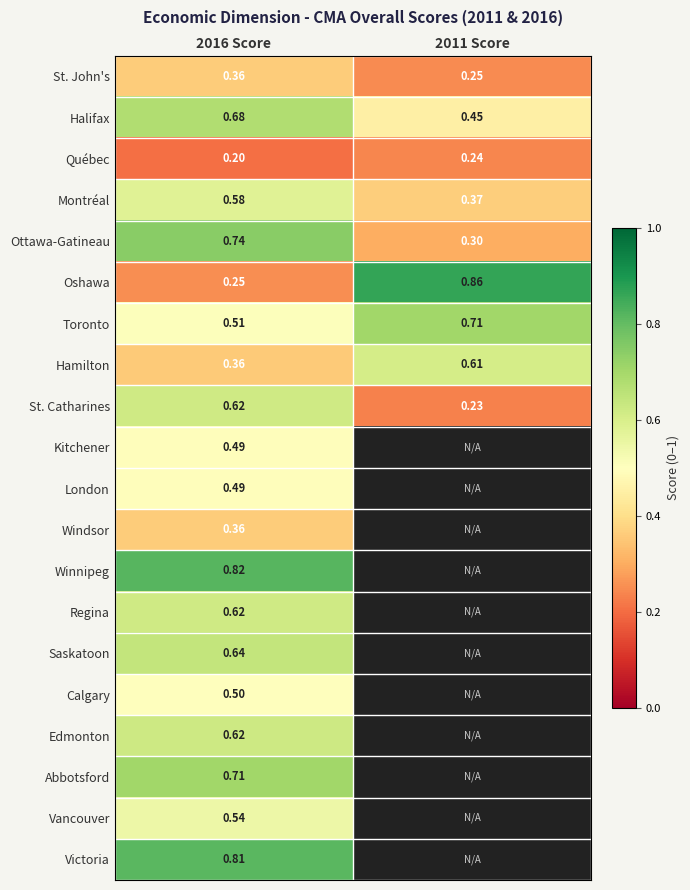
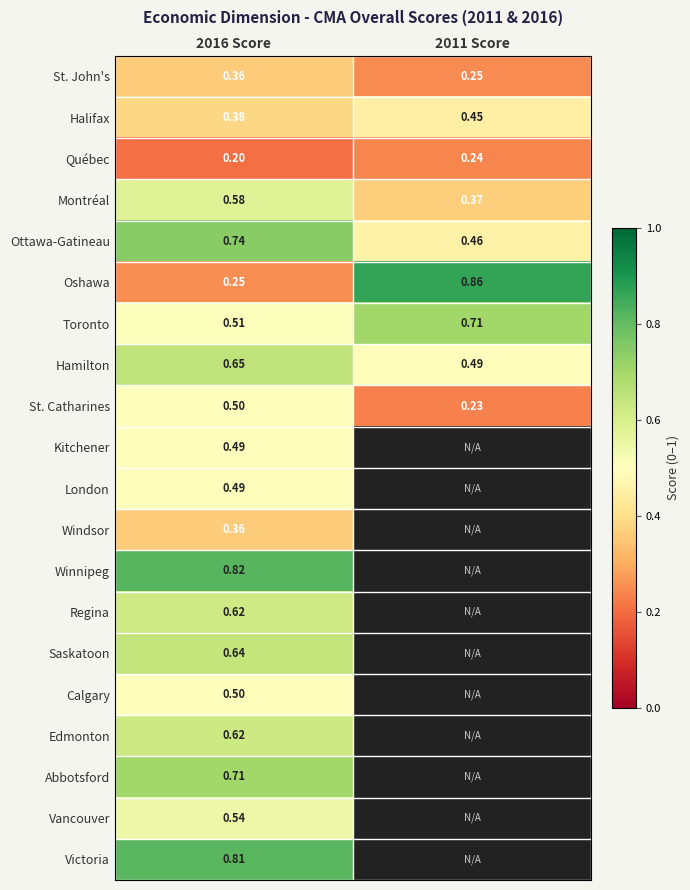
  {
    "St. John's": {
      "2016 Score": 0.36,
      "2011 Score": 0.25
    },
    "Halifax": {
-     "2016 Score": 0.68,
+     "2016 Score": 0.38,
      "2011 Score": 0.45
    },
    "Québec": {
      "2016 Score": 0.20,
      "2011 Score": 0.24
    },
    "Montréal": {
      "2016 Score": 0.58,
      "2011 Score": 0.37
    },
    "Ottawa-Gatineau": {
      "2016 Score": 0.74,
-     "2011 Score": 0.30
+     "2011 Score": 0.46
    },
    "Oshawa": {
      "2016 Score": 0.25,
      "2011 Score": 0.86
    },
    "Toronto": {
      "2016 Score": 0.51,
      "2011 Score": 0.71
    },
    "Hamilton": {
-     "2016 Score": 0.36,
-     "2011 Score": 0.61
+     "2016 Score": 0.65,
+     "2011 Score": 0.49
    },
    "St. Catharines": {
-     "2016 Score": 0.62,
+     "2016 Score": 0.50,
      "2011 Score": 0.23
    },
    "Kitchener": {
      "2016 Score": 0.49
    },
    "London": {
      "2016 Score": 0.49
    },
    "Windsor": {
      "2016 Score": 0.36
    },
    "Winnipeg": {
      "2016 Score": 0.82
    },
    "Regina": {
      "2016 Score": 0.62
    },
    "Saskatoon": {
      "2016 Score": 0.64
    },
    "Calgary": {
      "2016 Score": 0.50
    },
    "Edmonton": {
      "2016 Score": 0.62
    },
    "Abbotsford": {
      "2016 Score": 0.71
    },
    "Vancouver": {
      "2016 Score": 0.54
    },
    "Victoria": {
      "2016 Score": 0.81
    }
  }
